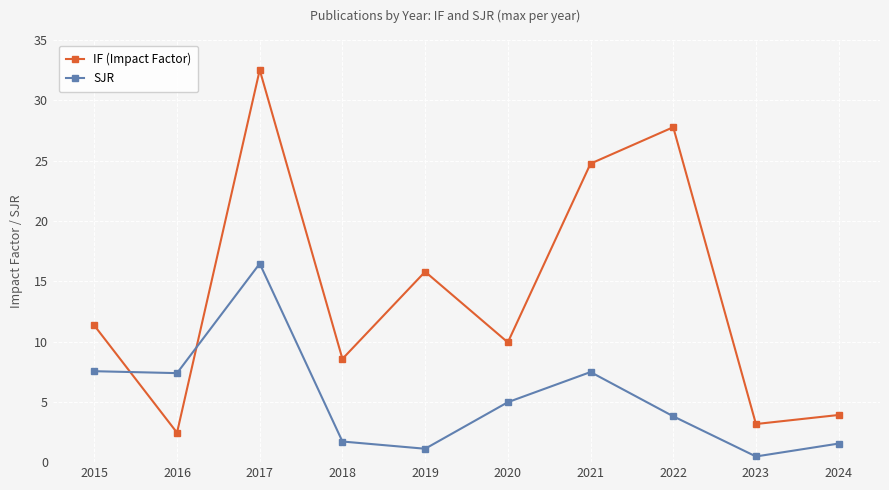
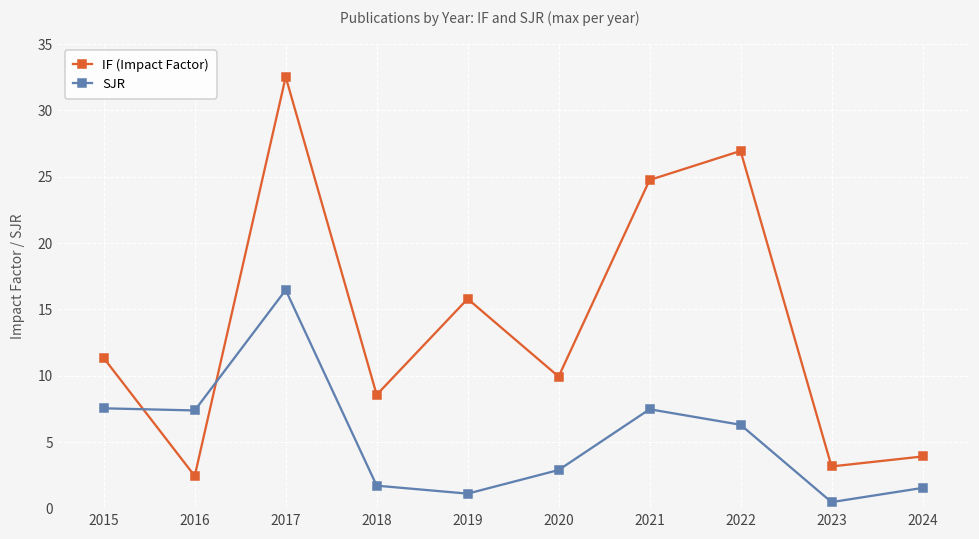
  {
    "IF (Impact Factor)": {
      "2015": 11.3,
      "2016": 2.4,
      "2017": 32.5,
      "2018": 8.6,
      "2019": 15.8,
      "2020": 9.9,
      "2021": 24.8,
-     "2022": 27.8,
+     "2022": 26.9,
      "2023": 3.2,
      "2024": 3.9
    },
    "SJR": {
      "2015": 7.5,
      "2016": 7.4,
      "2017": 16.5,
      "2018": 1.7,
      "2019": 1.1,
-     "2020": 5.0,
+     "2020": 2.9,
      "2021": 7.5,
-     "2022": 3.8,
+     "2022": 6.3,
      "2023": 0.5,
      "2024": 1.5
    }
  }
